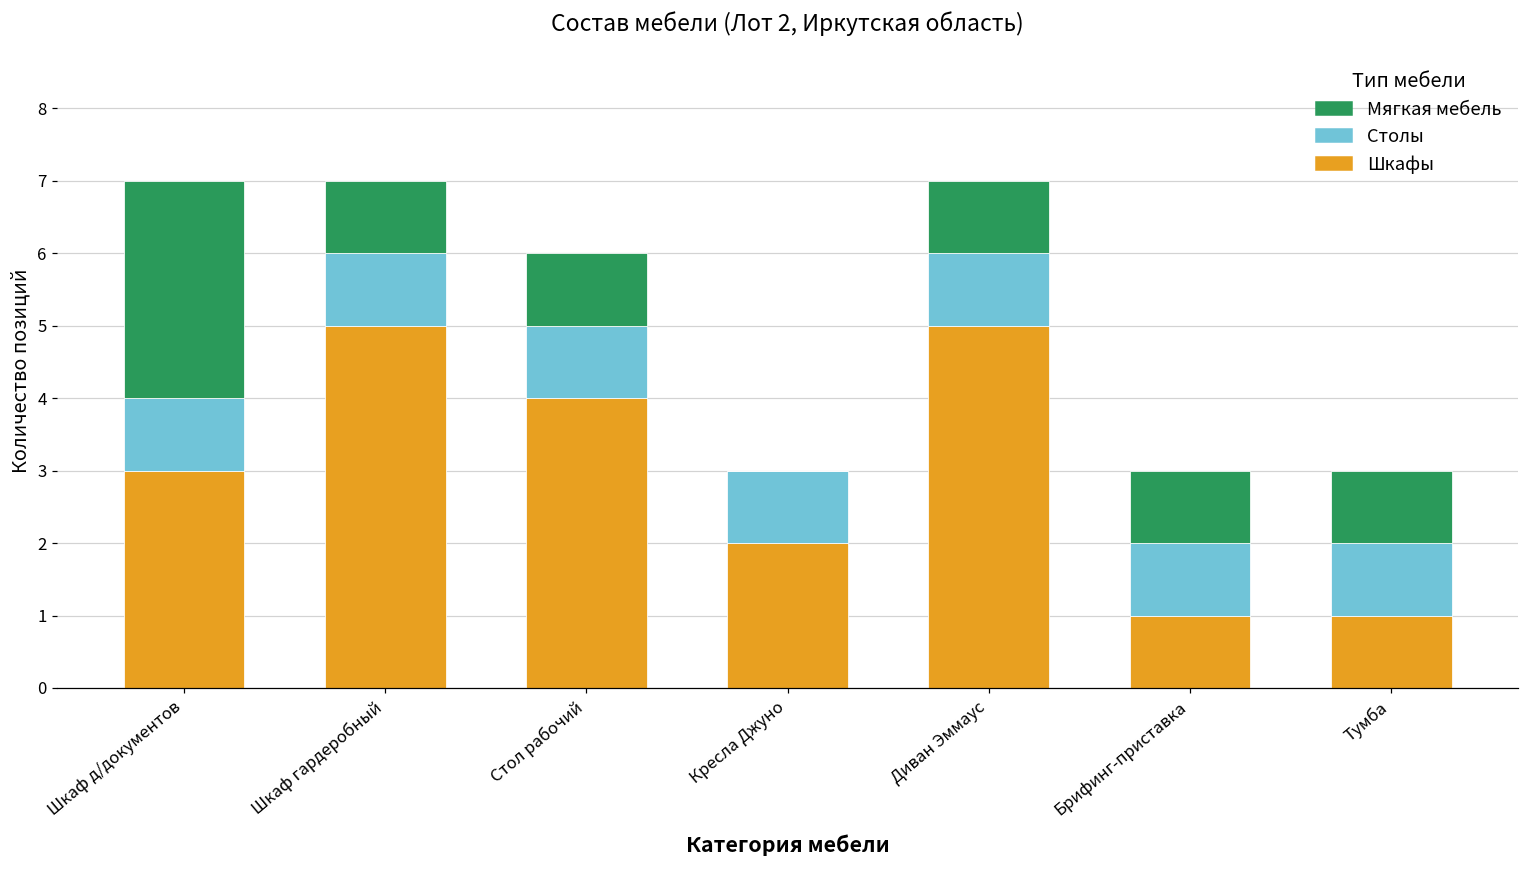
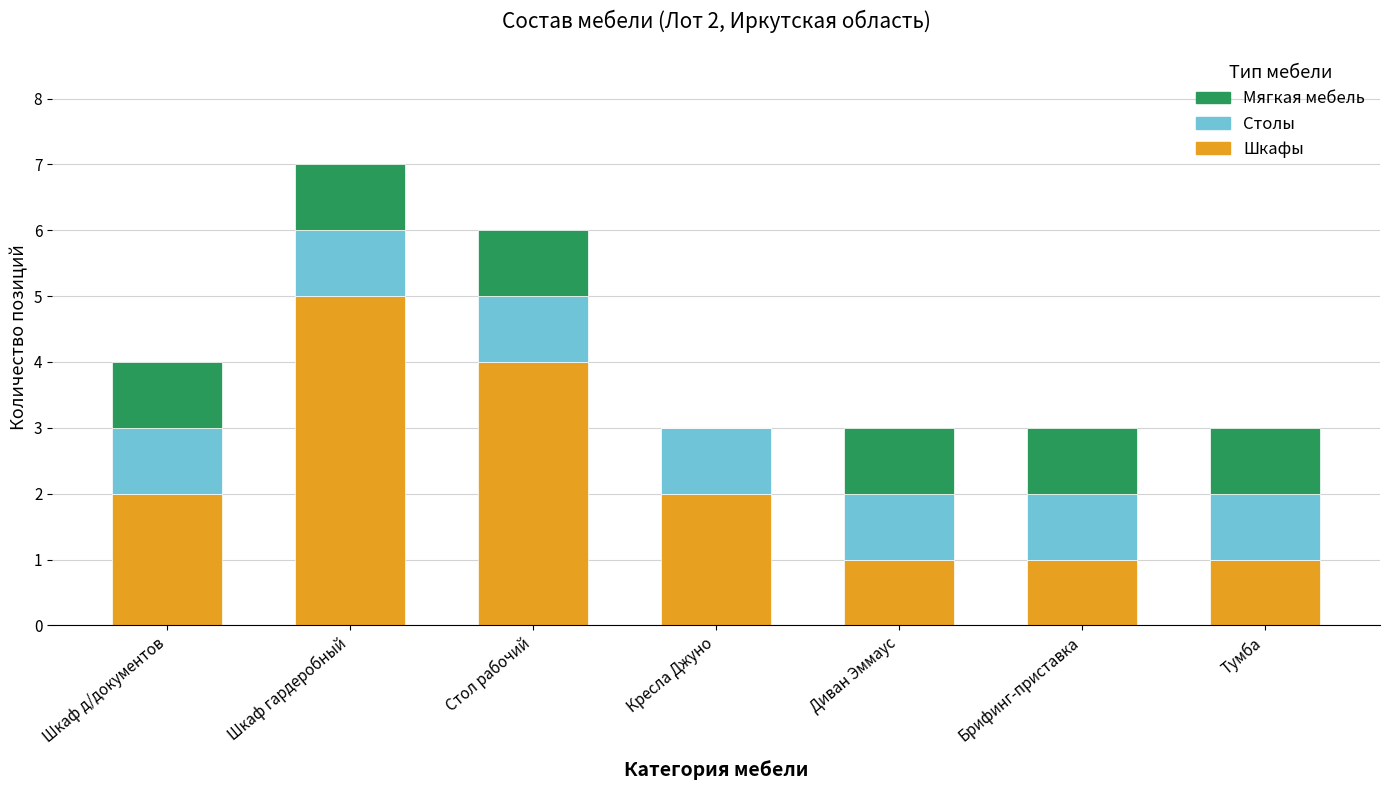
  {
    "Шкафы": {
-     "Шкаф д/документов": 3,
+     "Шкаф д/документов": 2,
      "Шкаф гардеробный": 5,
      "Стол рабочий": 4,
      "Кресла Джуно": 2,
-     "Диван Эммаус": 5,
+     "Диван Эммаус": 1,
      "Брифинг-приставка": 1,
      "Тумба": 1
    },
    "Столы": {
      "Шкаф д/документов": 1,
      "Шкаф гардеробный": 1,
      "Стол рабочий": 1,
      "Кресла Джуно": 1,
      "Диван Эммаус": 1,
      "Брифинг-приставка": 1,
      "Тумба": 1
    },
    "Мягкая мебель": {
-     "Шкаф д/документов": 3,
+     "Шкаф д/документов": 1,
      "Шкаф гардеробный": 1,
      "Стол рабочий": 1,
      "Кресла Джуно": 0,
      "Диван Эммаус": 1,
      "Брифинг-приставка": 1,
      "Тумба": 1
    }
  }
